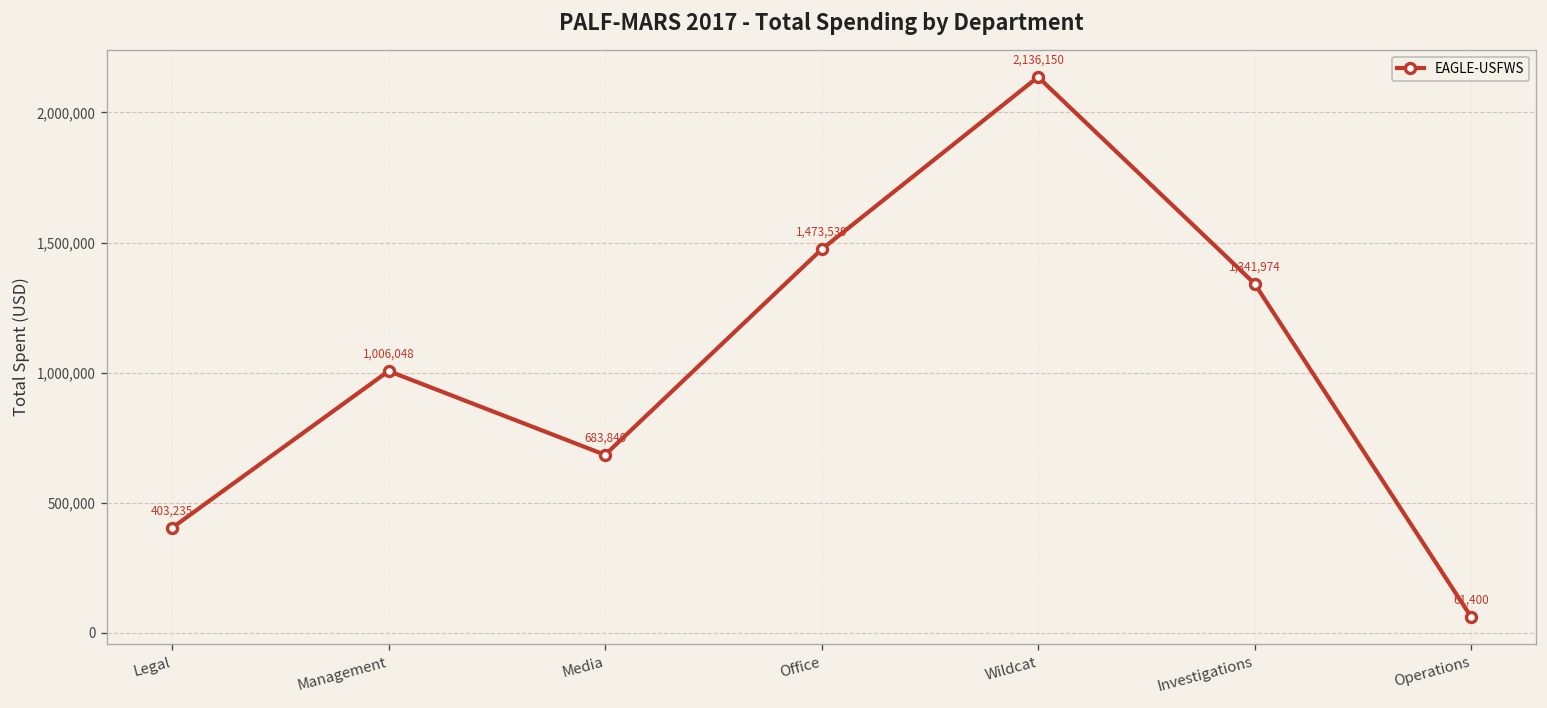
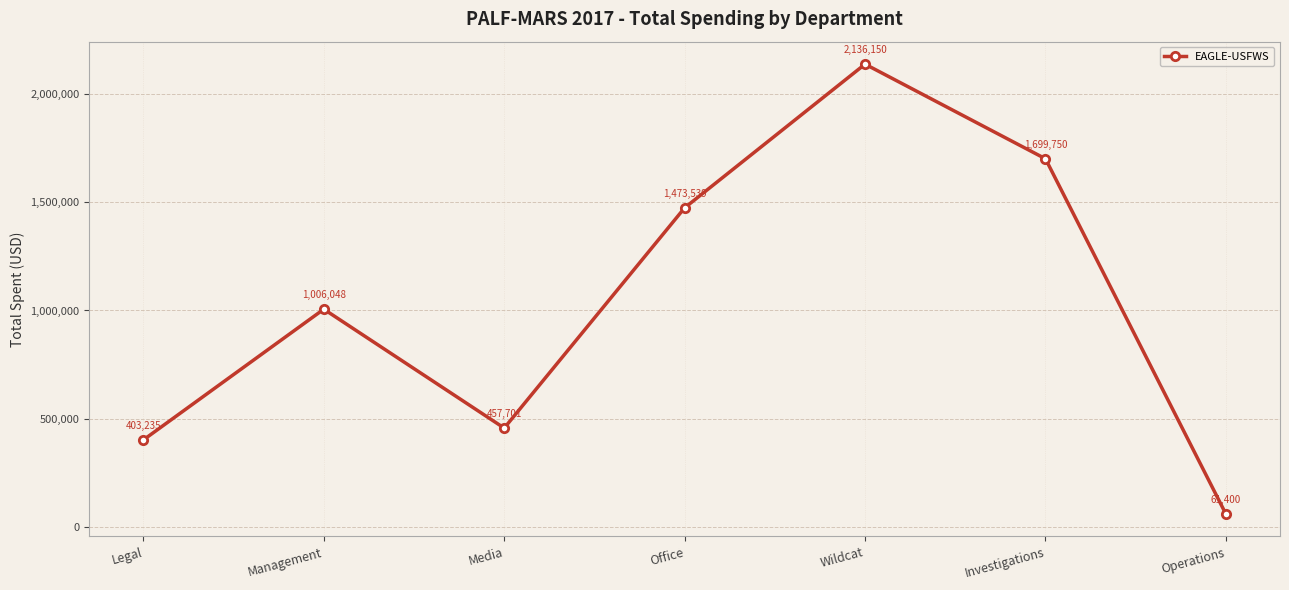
  {
    "Legal": "403,235",
    "Management": "1,006,048",
-   "Media": "683,840",
+   "Media": "457,701",
    "Office": "1,473,539",
    "Wildcat": "2,136,150",
-   "Investigations": "1,341,974",
+   "Investigations": "1,699,750",
    "Operations": "61,400"
  }
